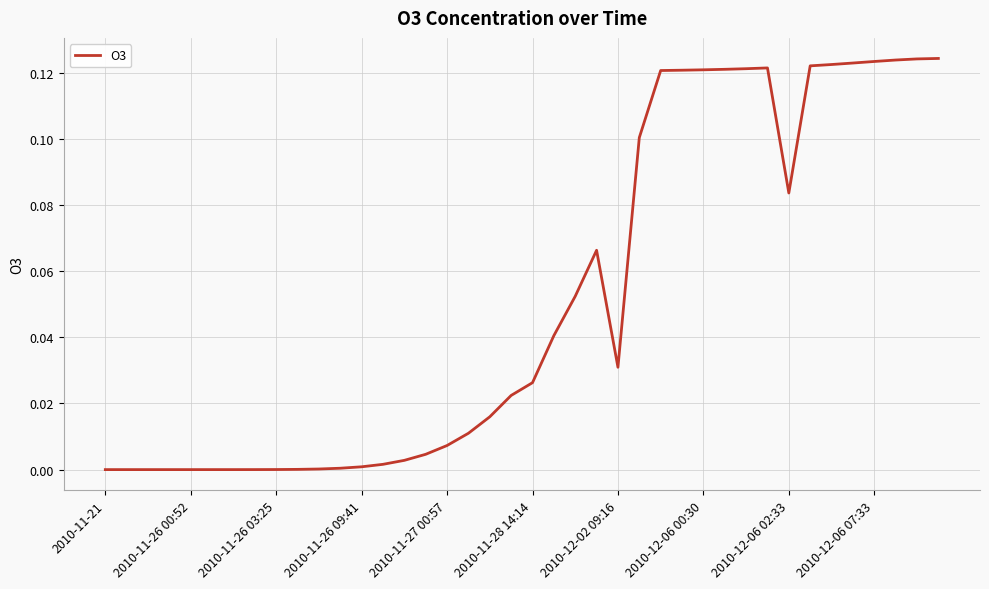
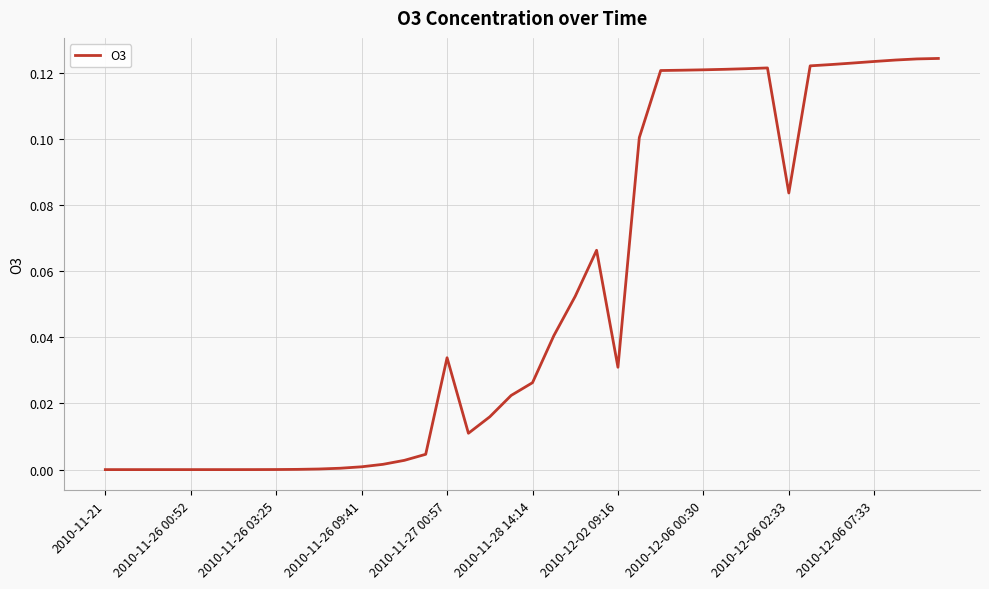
  {
    "2010-11-21": 0.000,
    "2010-11-26 00:52": 0.000,
    "2010-11-26 03:25": 0.000,
    "2010-11-26 09:41": 0.001,
-   "2010-11-27 00:57": 0.007,
+   "2010-11-27 00:57": 0.034,
    "2010-11-28 14:14": 0.026,
    "2010-12-02 09:16": 0.031,
    "2010-12-06 00:30": 0.121,
    "2010-12-06 02:33": 0.084,
    "2010-12-06 07:33": 0.123
  }
